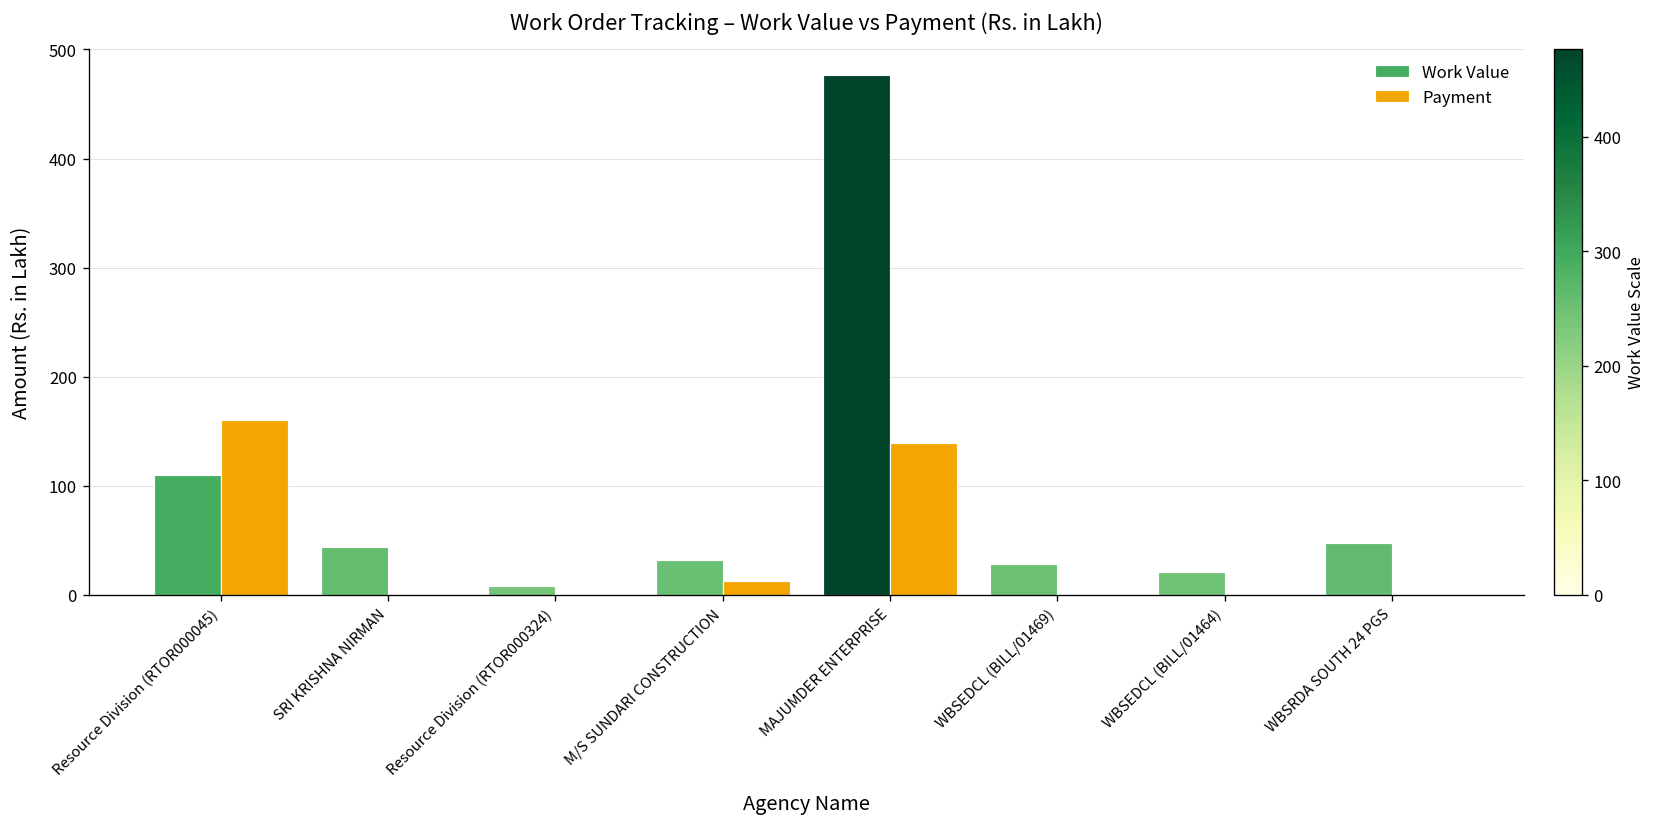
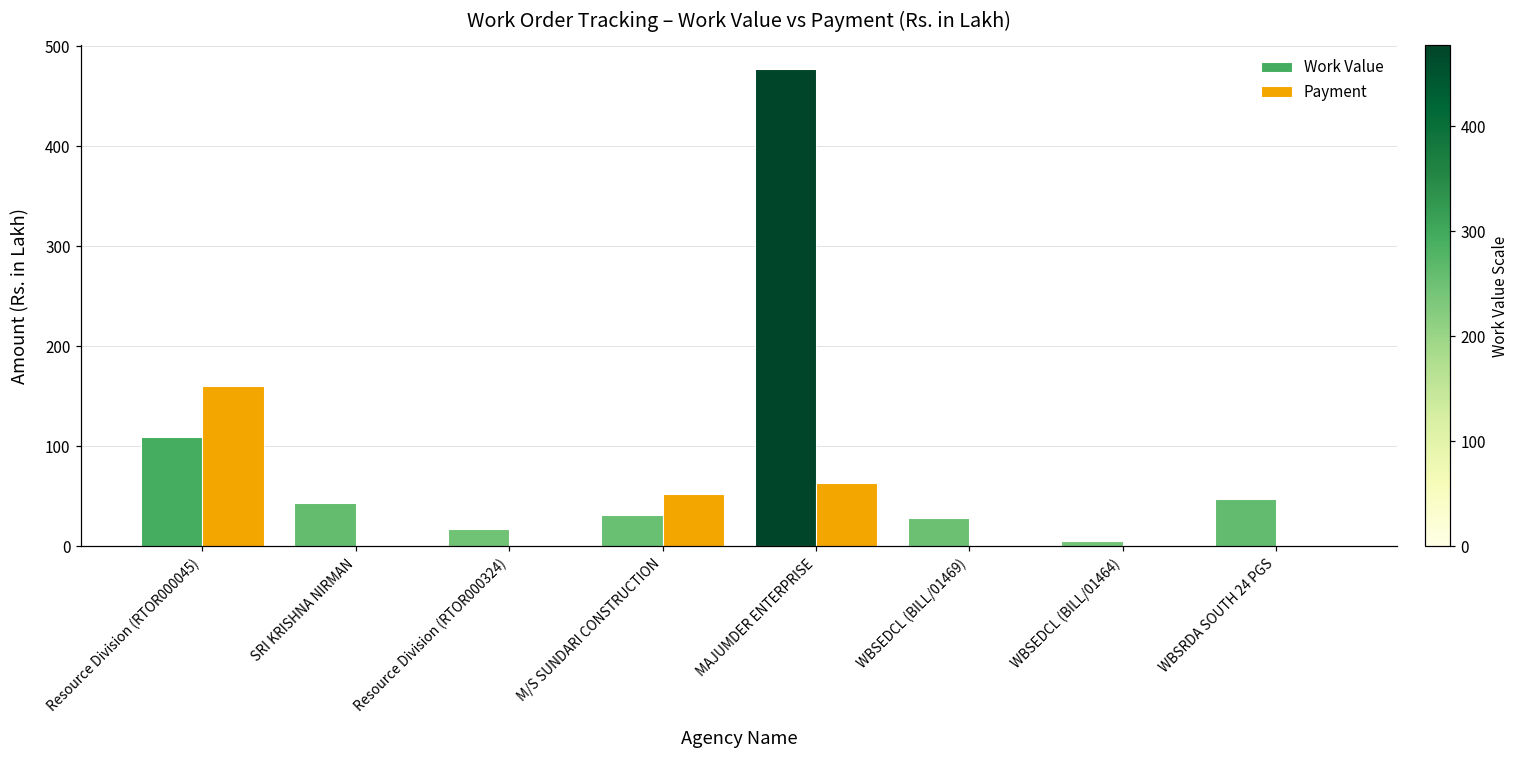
  {
    "Work Value": {
      "Resource Division (RTOR000045)": 110,
      "SRI KRISHNA NIRMAN": 40,
-     "Resource Division (RTOR000324)": 10,
+     "Resource Division (RTOR000324)": 20,
      "M/S SUNDARI CONSTRUCTION": 30,
      "MAJUMDER ENTERPRISE": 480,
      "WBSEDCL (BILL/01469)": 30,
-     "WBSEDCL (BILL/01464)": 20,
+     "WBSEDCL (BILL/01464)": 10,
      "WBSRDA SOUTH 24 PGS": 50
    },
    "Payment": {
      "Resource Division (RTOR000045)": 160,
      "SRI KRISHNA NIRMAN": 0,
      "Resource Division (RTOR000324)": 0,
-     "M/S SUNDARI CONSTRUCTION": 10,
-     "MAJUMDER ENTERPRISE": 140,
+     "M/S SUNDARI CONSTRUCTION": 50,
+     "MAJUMDER ENTERPRISE": 60,
      "WBSEDCL (BILL/01469)": 0,
      "WBSEDCL (BILL/01464)": 0,
      "WBSRDA SOUTH 24 PGS": 0
    }
  }
